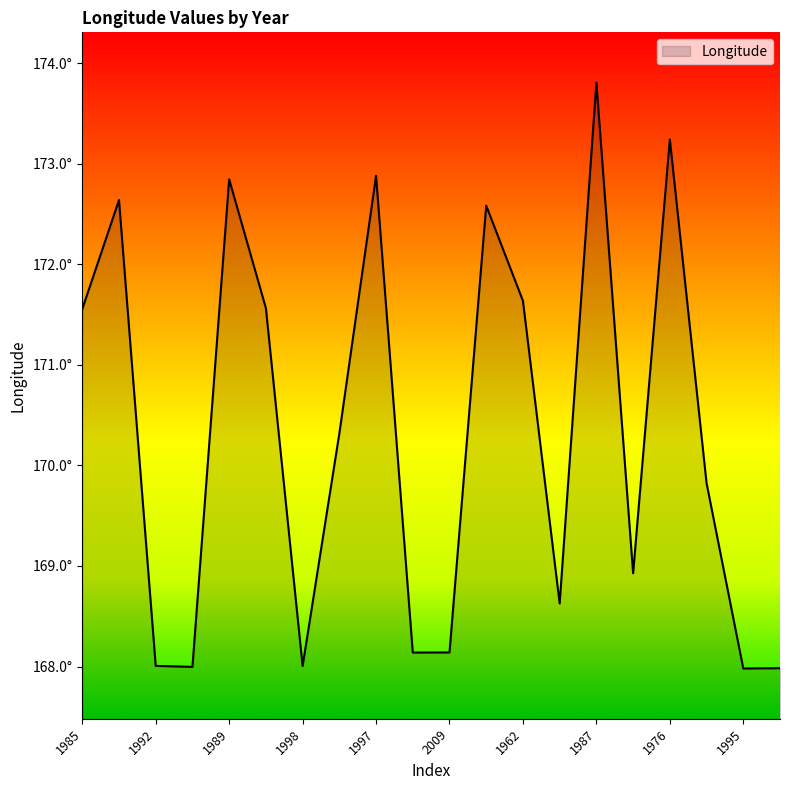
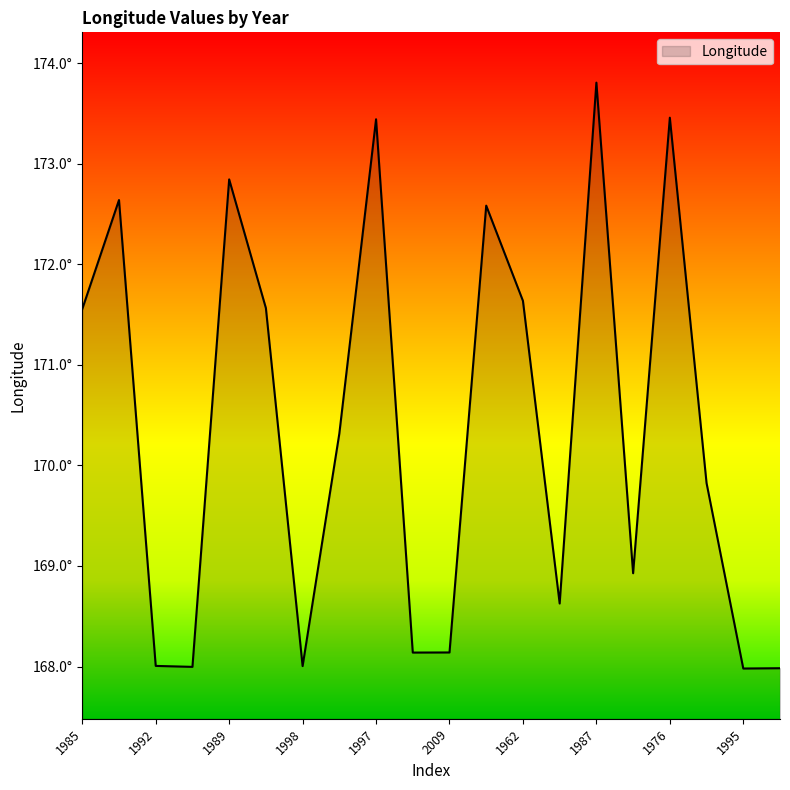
  {
    "1985": "171.55°",
    "1989": "172.84°",
    "1998": "168.00°",
-   "1997": "172.88°",
+   "1997": "173.44°",
    "1962": "171.64°",
    "1987": "173.80°",
-   "1976": "173.24°"
+   "1976": "173.46°"
  }
